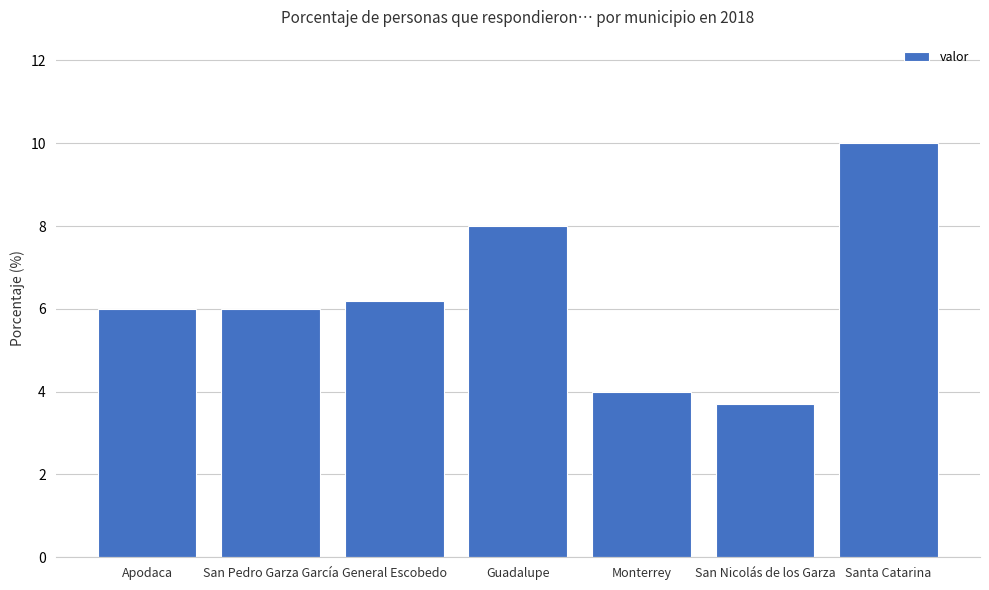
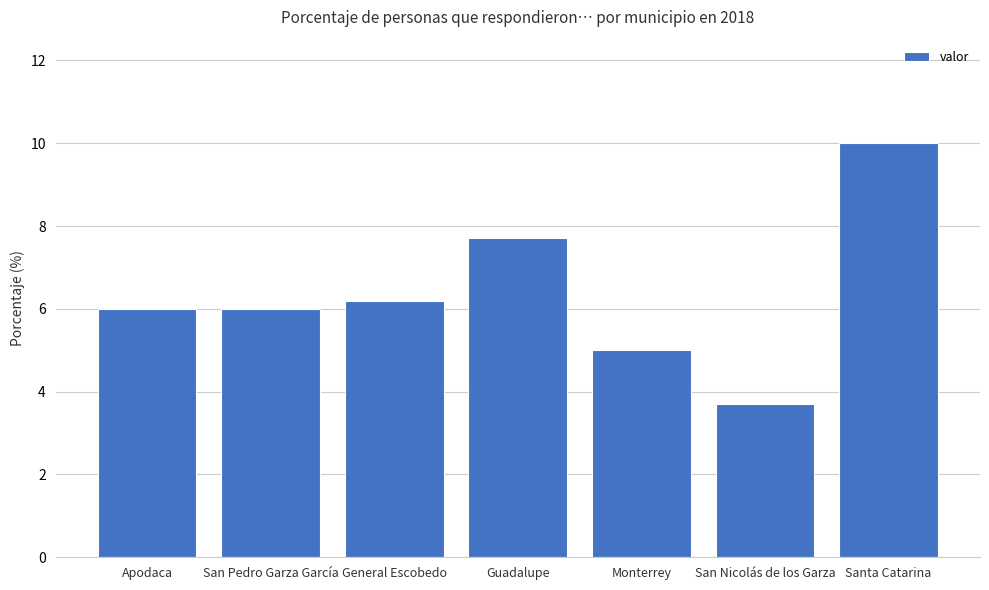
  {
    "Apodaca": 6.0,
    "San Pedro Garza García": 6.0,
    "General Escobedo": 6.2,
-   "Guadalupe": 8.0,
-   "Monterrey": 4,
+   "Guadalupe": 7.7,
+   "Monterrey": 5,
    "San Nicolás de los Garza": 3.7,
    "Santa Catarina": 10.0
  }
